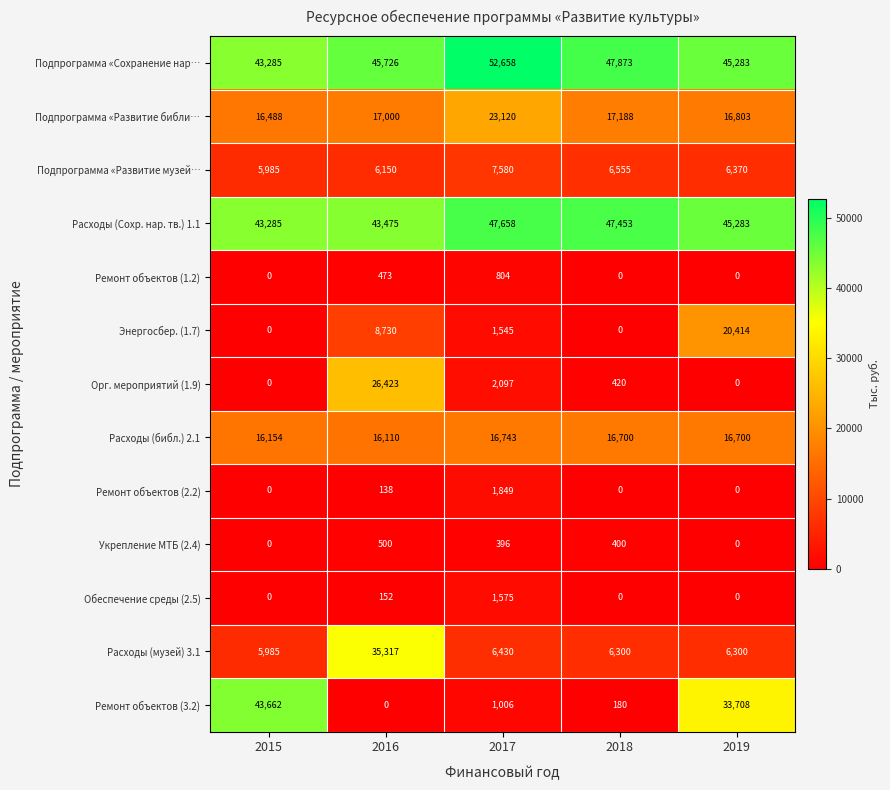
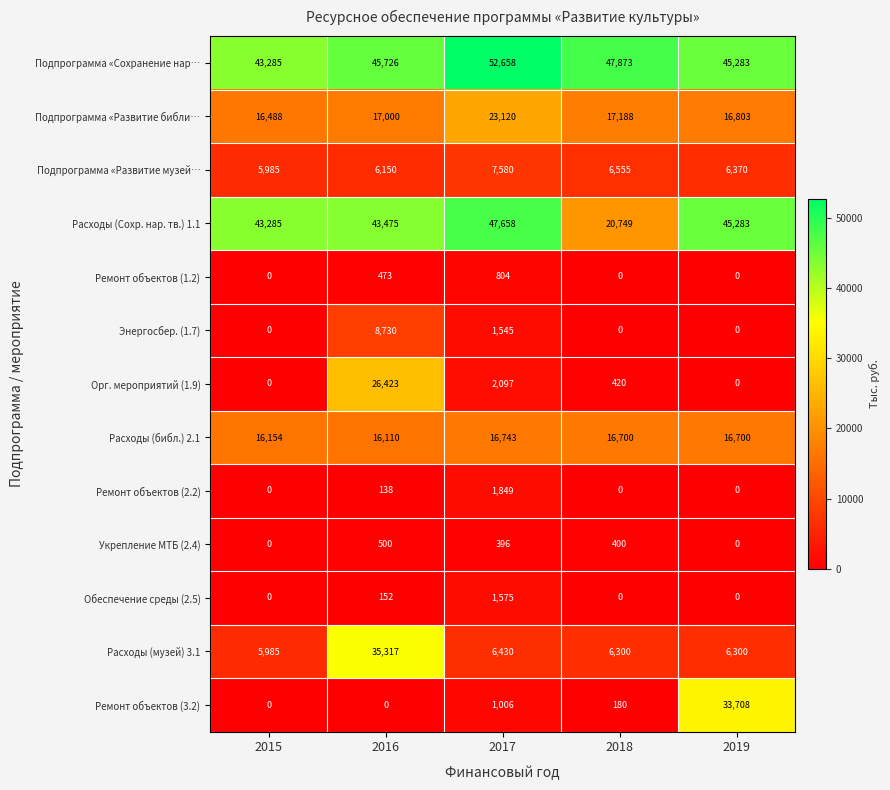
  {
    "Подпрограмма «Сохранение нар…": {
      "2015": "43,285",
      "2016": "45,726",
      "2017": "52,658",
      "2018": "47,873",
      "2019": "45,283"
    },
    "Подпрограмма «Развитие библи…": {
      "2015": "16,488",
      "2016": "17,000",
      "2017": "23,120",
      "2018": "17,188",
      "2019": "16,803"
    },
    "Подпрограмма «Развитие музей…": {
      "2015": "5,985",
      "2016": "6,150",
      "2017": "7,580",
      "2018": "6,555",
      "2019": "6,370"
    },
    "Расходы (Сохр. нар. тв.) 1.1": {
      "2015": "43,285",
      "2016": "43,475",
      "2017": "47,658",
-     "2018": "47,453",
+     "2018": "20,749",
      "2019": "45,283"
    },
    "Ремонт объектов (1.2)": {
      "2015": "0",
      "2016": "473",
      "2017": "804",
      "2018": "0",
      "2019": "0"
    },
    "Энергосбер. (1.7)": {
      "2015": "0",
      "2016": "8,730",
      "2017": "1,545",
      "2018": "0",
-     "2019": "20,414"
+     "2019": "0"
    },
    "Орг. мероприятий (1.9)": {
      "2015": "0",
      "2016": "26,423",
      "2017": "2,097",
      "2018": "420",
      "2019": "0"
    },
    "Расходы (библ.) 2.1": {
      "2015": "16,154",
      "2016": "16,110",
      "2017": "16,743",
      "2018": "16,700",
      "2019": "16,700"
    },
    "Ремонт объектов (2.2)": {
      "2015": "0",
      "2016": "138",
      "2017": "1,849",
      "2018": "0",
      "2019": "0"
    },
    "Укрепление МТБ (2.4)": {
      "2015": "0",
      "2016": "500",
      "2017": "396",
      "2018": "400",
      "2019": "0"
    },
    "Обеспечение среды (2.5)": {
      "2015": "0",
      "2016": "152",
      "2017": "1,575",
      "2018": "0",
      "2019": "0"
    },
    "Расходы (музей) 3.1": {
      "2015": "5,985",
      "2016": "35,317",
      "2017": "6,430",
      "2018": "6,300",
      "2019": "6,300"
    },
    "Ремонт объектов (3.2)": {
-     "2015": "43,662",
+     "2015": "0",
      "2016": "0",
      "2017": "1,006",
      "2018": "180",
      "2019": "33,708"
    }
  }
